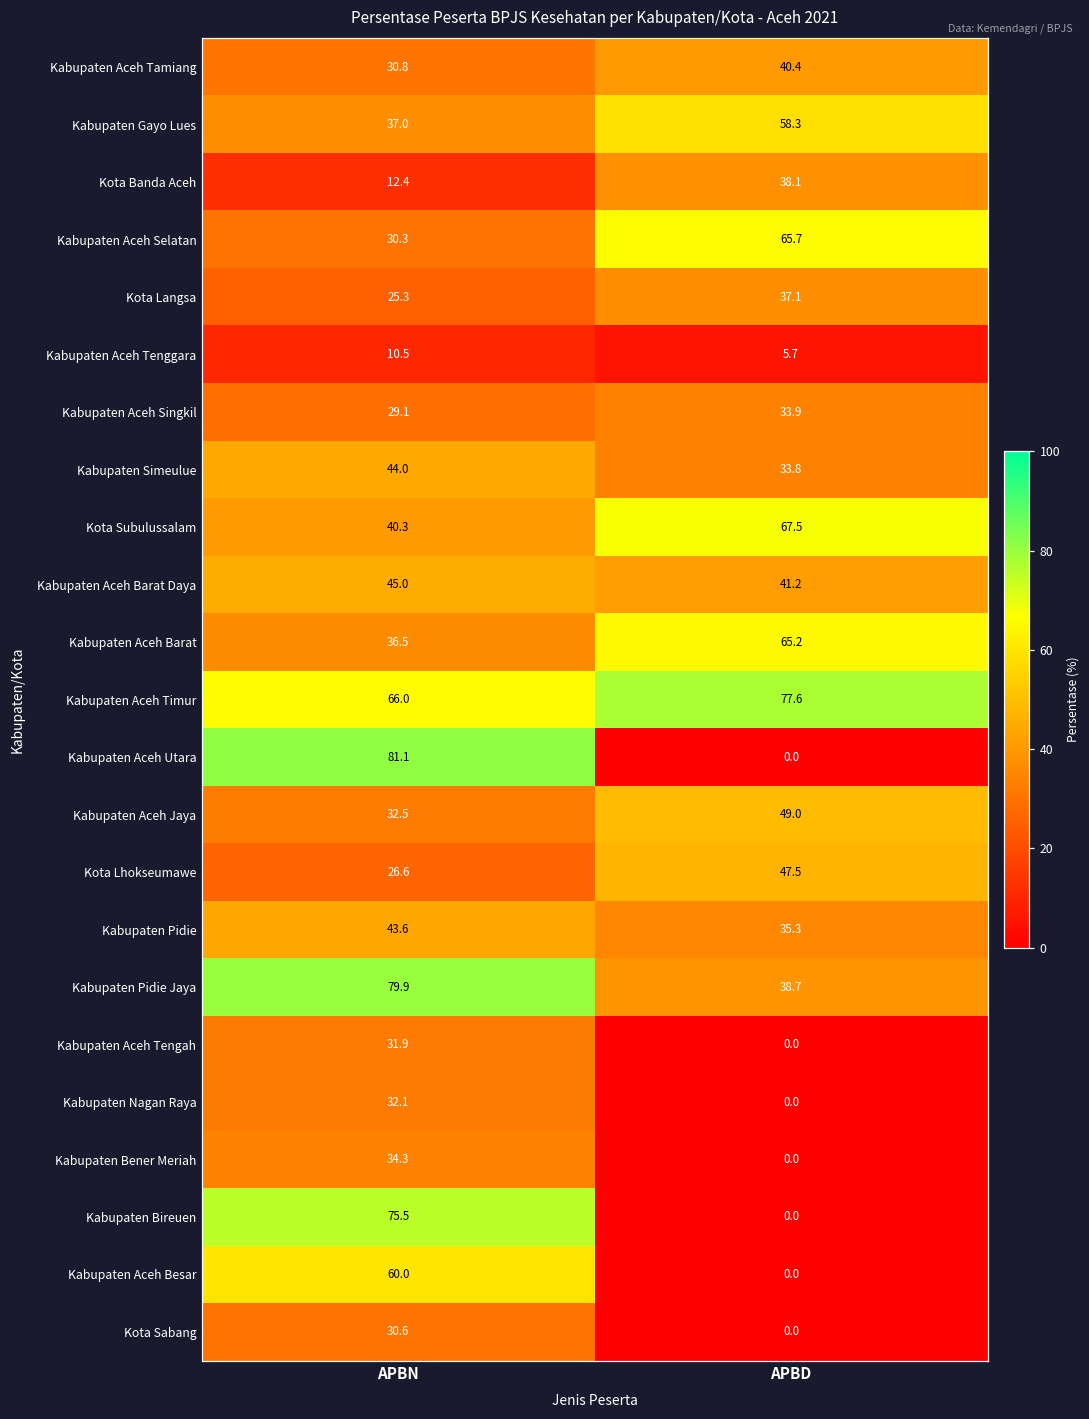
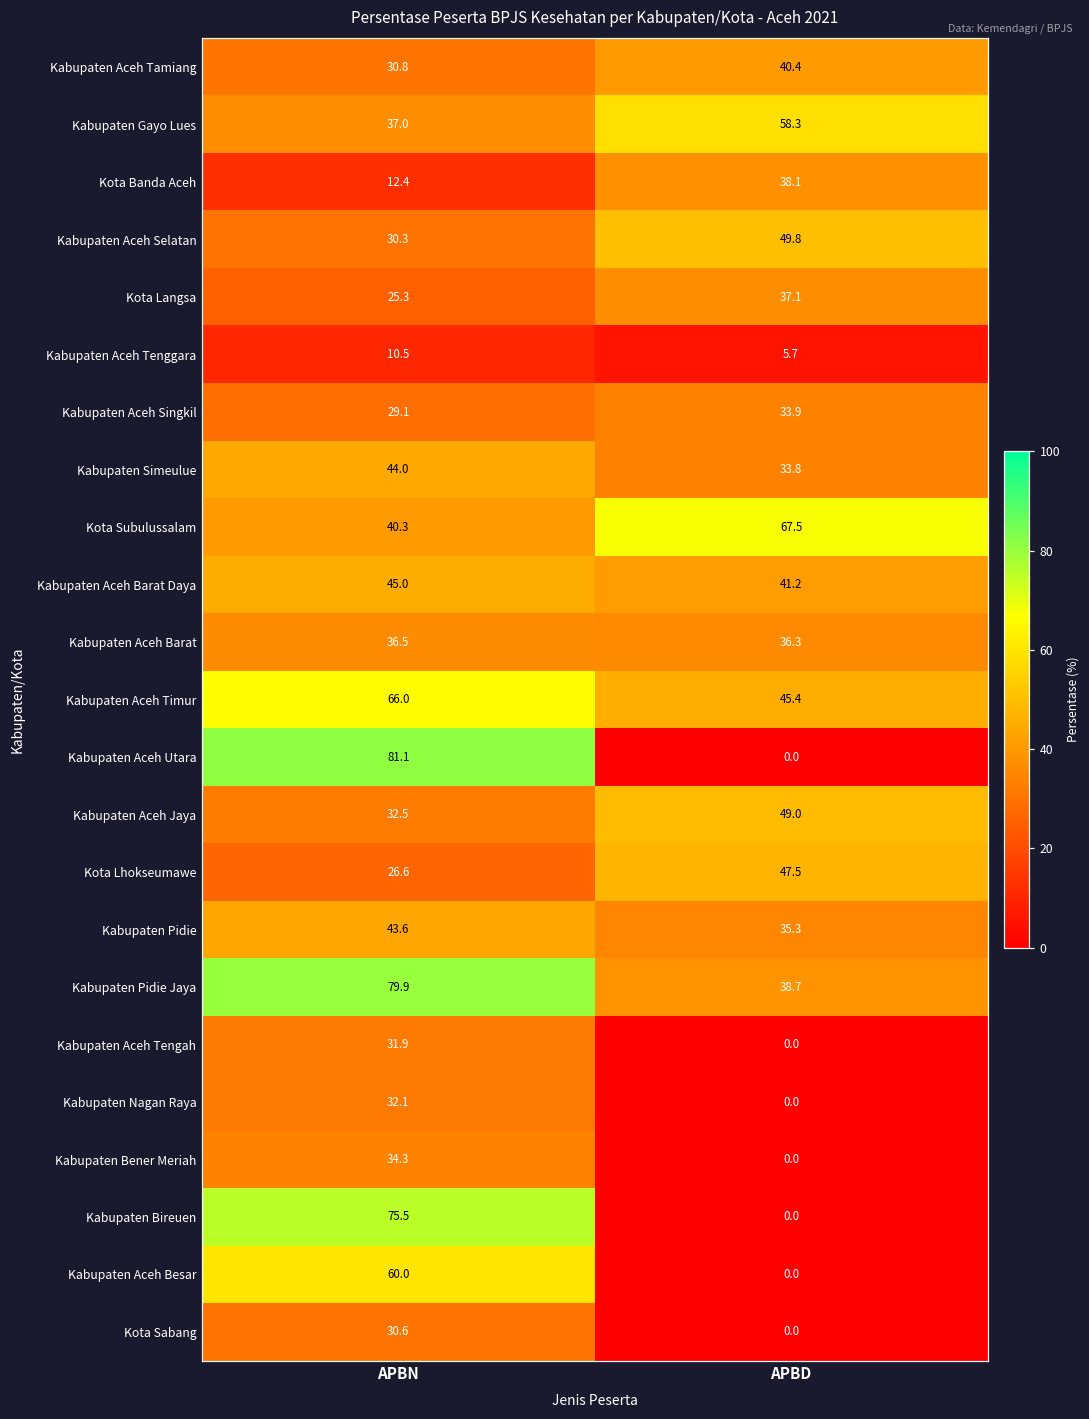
  {
    "Kabupaten Aceh Tamiang": {
      "APBN": 30.8,
      "APBD": 40.4
    },
    "Kabupaten Gayo Lues": {
      "APBN": 37.0,
      "APBD": 58.3
    },
    "Kota Banda Aceh": {
      "APBN": 12.4,
      "APBD": 38.1
    },
    "Kabupaten Aceh Selatan": {
      "APBN": 30.3,
-     "APBD": 65.7
+     "APBD": 49.8
    },
    "Kota Langsa": {
      "APBN": 25.3,
      "APBD": 37.1
    },
    "Kabupaten Aceh Tenggara": {
      "APBN": 10.5,
      "APBD": 5.7
    },
    "Kabupaten Aceh Singkil": {
      "APBN": 29.1,
      "APBD": 33.9
    },
    "Kabupaten Simeulue": {
      "APBN": 44.0,
      "APBD": 33.8
    },
    "Kota Subulussalam": {
      "APBN": 40.3,
      "APBD": 67.5
    },
    "Kabupaten Aceh Barat Daya": {
      "APBN": 45.0,
      "APBD": 41.2
    },
    "Kabupaten Aceh Barat": {
      "APBN": 36.5,
-     "APBD": 65.2
+     "APBD": 36.3
    },
    "Kabupaten Aceh Timur": {
      "APBN": 66.0,
-     "APBD": 77.6
+     "APBD": 45.4
    },
    "Kabupaten Aceh Utara": {
      "APBN": 81.1,
      "APBD": 0.0
    },
    "Kabupaten Aceh Jaya": {
      "APBN": 32.5,
      "APBD": 49.0
    },
    "Kota Lhokseumawe": {
      "APBN": 26.6,
      "APBD": 47.5
    },
    "Kabupaten Pidie": {
      "APBN": 43.6,
      "APBD": 35.3
    },
    "Kabupaten Pidie Jaya": {
      "APBN": 79.9,
      "APBD": 38.7
    },
    "Kabupaten Aceh Tengah": {
      "APBN": 31.9,
      "APBD": 0.0
    },
    "Kabupaten Nagan Raya": {
      "APBN": 32.1,
      "APBD": 0.0
    },
    "Kabupaten Bener Meriah": {
      "APBN": 34.3,
      "APBD": 0.0
    },
    "Kabupaten Bireuen": {
      "APBN": 75.5,
      "APBD": 0.0
    },
    "Kabupaten Aceh Besar": {
      "APBN": 60.0,
      "APBD": 0.0
    },
    "Kota Sabang": {
      "APBN": 30.6,
      "APBD": 0.0
    }
  }
